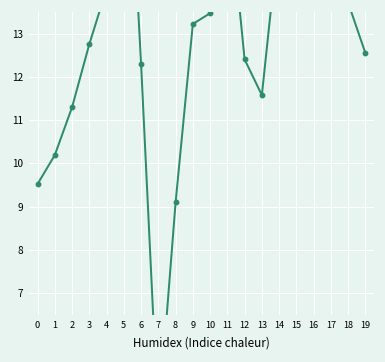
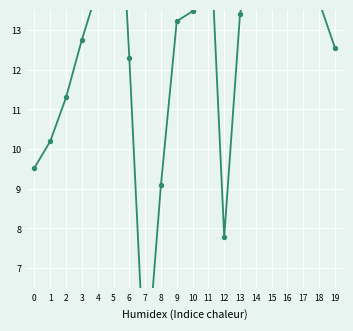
  {
    "0": 9.5,
    "1": 10.2,
    "2": 11.3,
    "3": 12.8,
    "6": 12.3,
    "8": 9.1,
    "9": 13.2,
    "10": 13.5,
-   "12": 12.4,
-   "13": 11.6,
+   "12": 7.8,
+   "13": 13.4,
    "19": 12.6
  }
